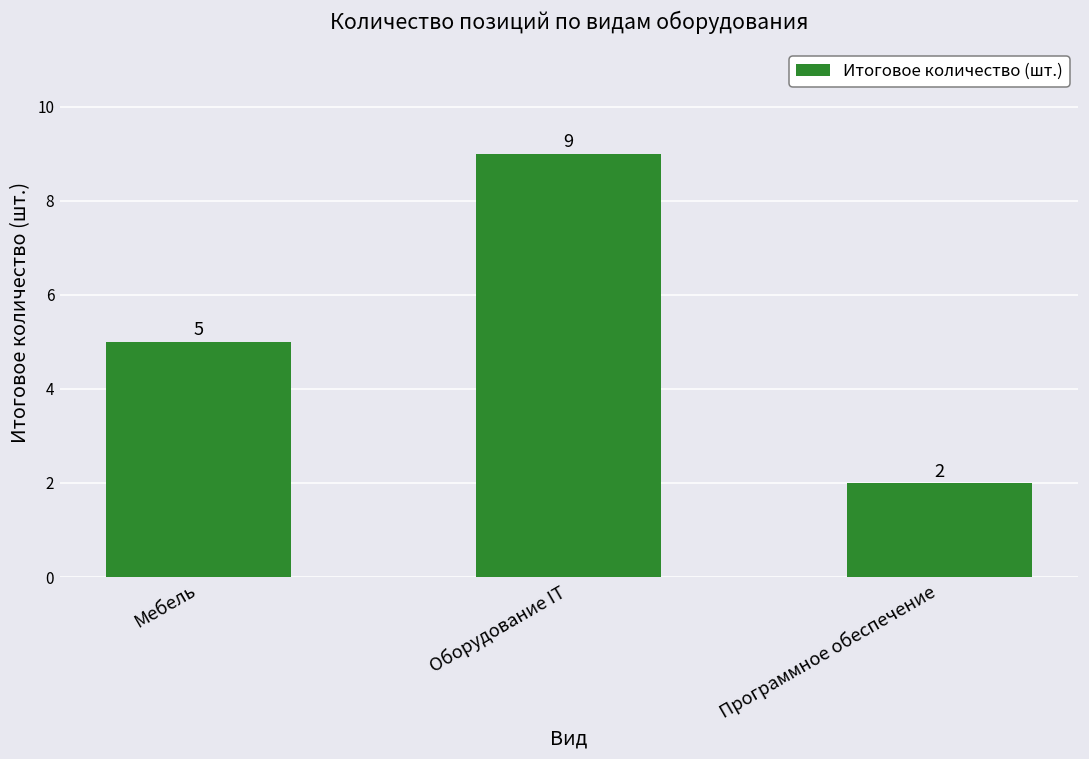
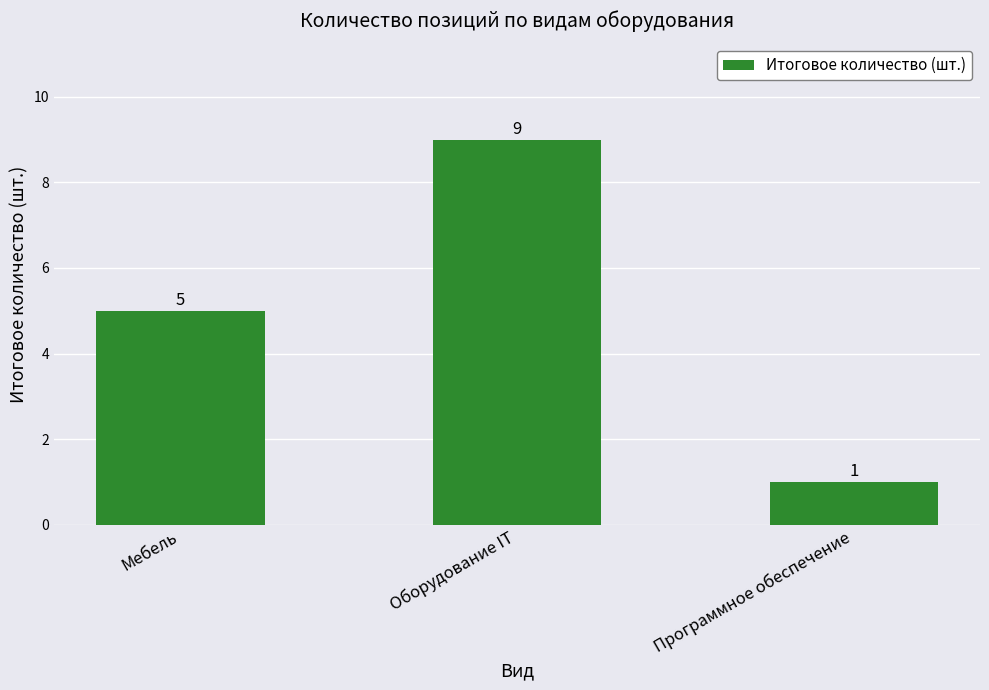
  {
    "Мебель": 5,
    "Оборудование IT": 9,
-   "Программное обеспечение": 2
+   "Программное обеспечение": 1
  }
